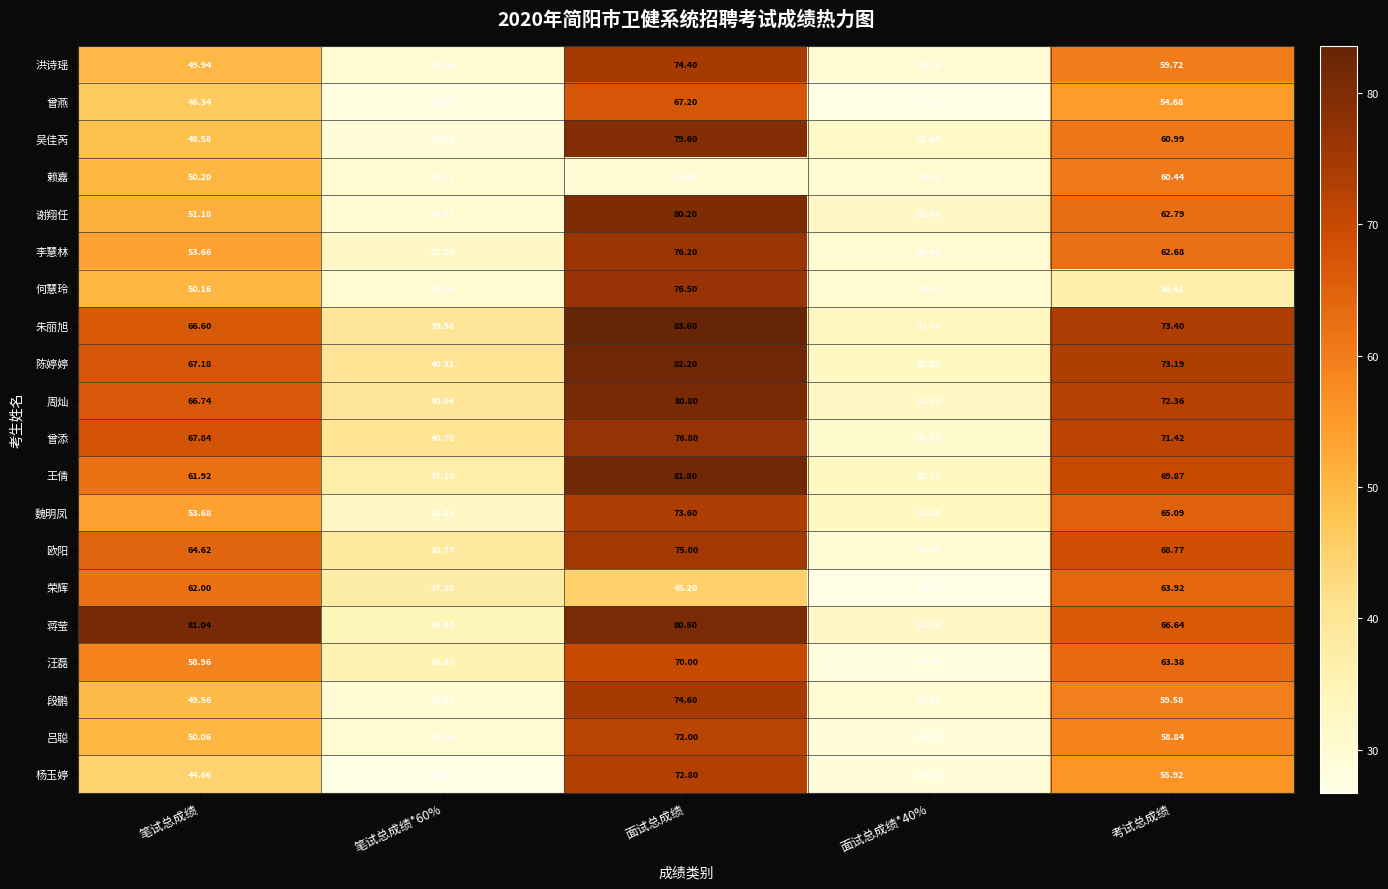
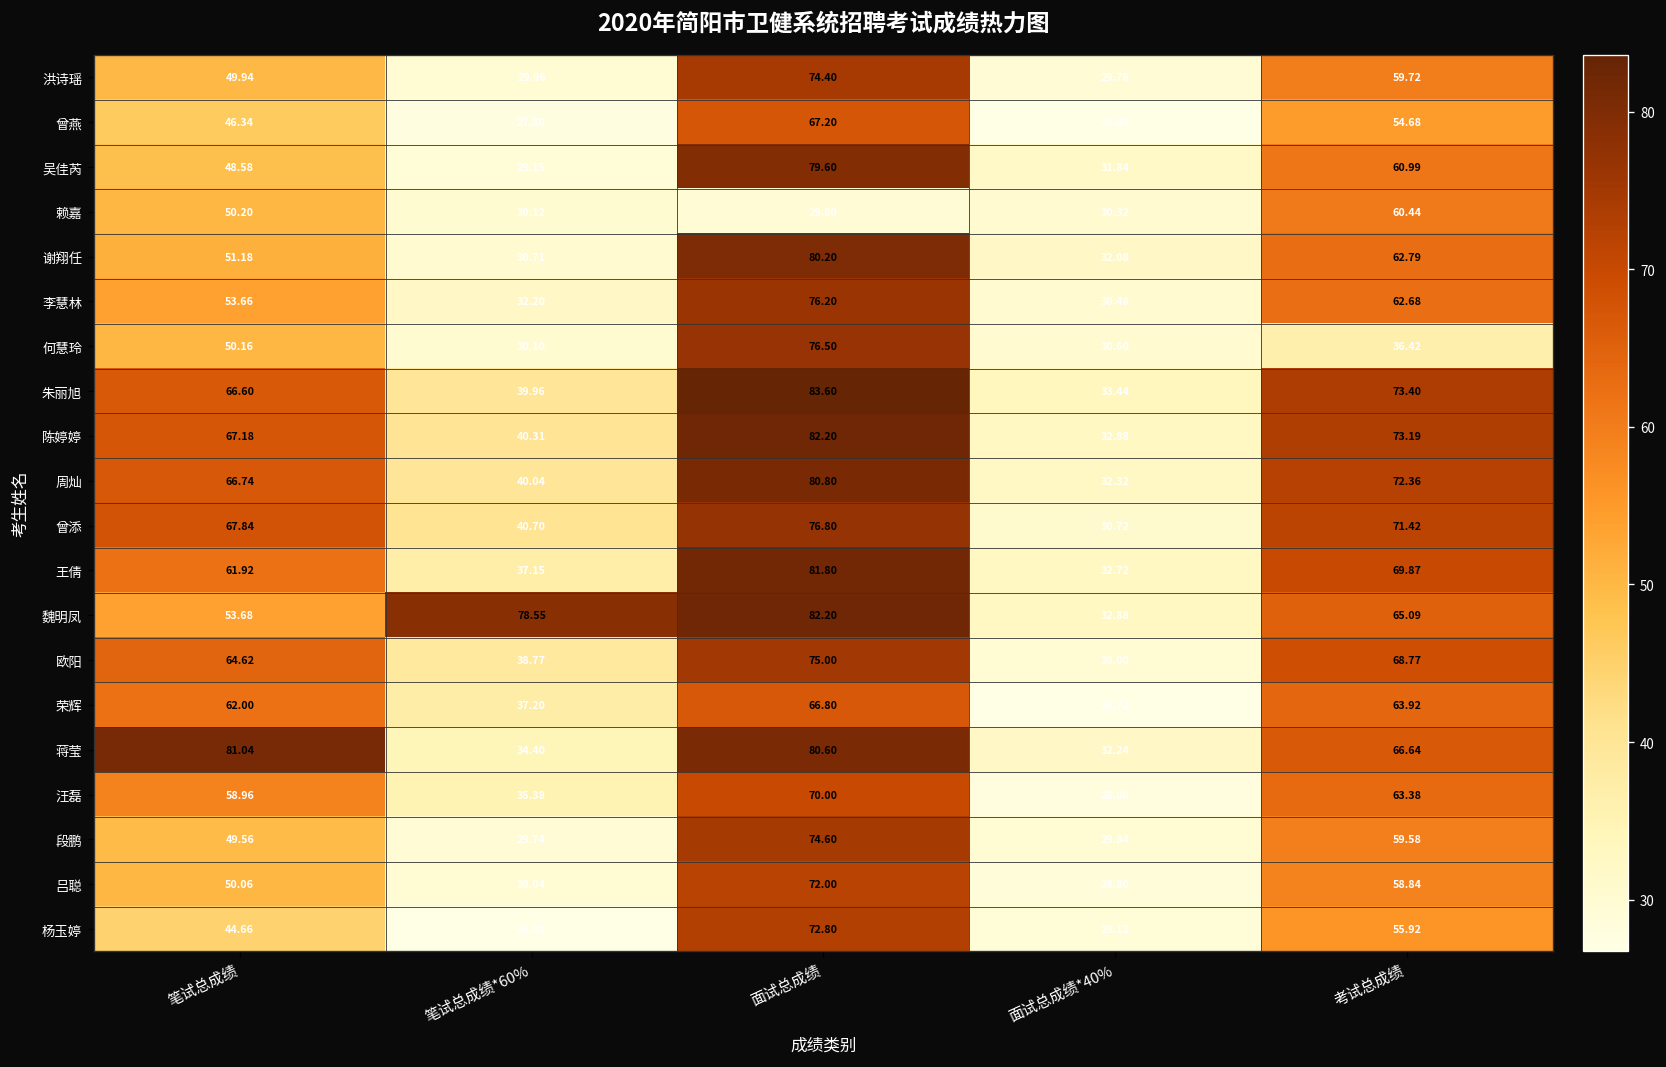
  {
    "洪诗瑶": {
      "笔试总成绩": 49.94,
      "面试总成绩": 74.40,
      "考试总成绩": 59.72
    },
    "曾燕": {
      "笔试总成绩": 46.34,
      "面试总成绩": 67.20,
      "考试总成绩": 54.68
    },
    "吴佳芮": {
      "笔试总成绩": 48.58,
      "面试总成绩": 79.60,
      "面试总成绩*40%": 31.84,
      "考试总成绩": 60.99
    },
    "赖嘉": {
      "笔试总成绩": 50.20,
      "考试总成绩": 60.44
    },
    "谢翔任": {
      "笔试总成绩": 51.18,
      "笔试总成绩*60%": 30.71,
      "面试总成绩": 80.20,
      "面试总成绩*40%": 32.08,
      "考试总成绩": 62.79
    },
    "李慧林": {
      "笔试总成绩": 53.66,
      "笔试总成绩*60%": 32.20,
      "面试总成绩": 76.20,
      "考试总成绩": 62.68
    },
    "何慧玲": {
      "笔试总成绩": 50.16,
      "面试总成绩": 76.50,
      "面试总成绩*40%": 30.60,
      "考试总成绩": 36.42
    },
    "朱丽旭": {
      "笔试总成绩": 66.60,
      "笔试总成绩*60%": 39.96,
      "面试总成绩": 83.60,
      "面试总成绩*40%": 33.44,
      "考试总成绩": 73.40
    },
    "陈婷婷": {
      "笔试总成绩": 67.18,
      "笔试总成绩*60%": 40.31,
      "面试总成绩": 82.20,
      "面试总成绩*40%": 32.88,
      "考试总成绩": 73.19
    },
    "周灿": {
      "笔试总成绩": 66.74,
      "笔试总成绩*60%": 40.04,
      "面试总成绩": 80.80,
      "面试总成绩*40%": 32.32,
      "考试总成绩": 72.36
    },
    "曾添": {
      "笔试总成绩": 67.84,
      "笔试总成绩*60%": 40.70,
      "面试总成绩": 76.80,
      "面试总成绩*40%": 30.72,
      "考试总成绩": 71.42
    },
    "王倩": {
      "笔试总成绩": 61.92,
      "笔试总成绩*60%": 37.15,
      "面试总成绩": 81.80,
      "面试总成绩*40%": 32.72,
      "考试总成绩": 69.87
    },
    "魏明凤": {
      "笔试总成绩": 53.68,
-     "笔试总成绩*60%": 32.21,
-     "面试总成绩": 73.60,
+     "笔试总成绩*60%": 78.55,
+     "面试总成绩": 82.20,
      "面试总成绩*40%": 32.88,
      "考试总成绩": 65.09
    },
    "欧阳": {
      "笔试总成绩": 64.62,
      "笔试总成绩*60%": 38.77,
      "面试总成绩": 75.00,
      "考试总成绩": 68.77
    },
    "荣辉": {
      "笔试总成绩": 62.00,
      "笔试总成绩*60%": 37.20,
-     "面试总成绩": 45.20,
+     "面试总成绩": 66.80,
      "考试总成绩": 63.92
    },
    "蒋莹": {
      "笔试总成绩": 81.04,
      "笔试总成绩*60%": 34.40,
      "面试总成绩": 80.60,
      "面试总成绩*40%": 32.24,
      "考试总成绩": 66.64
    },
    "汪磊": {
      "笔试总成绩": 58.96,
      "笔试总成绩*60%": 35.38,
      "面试总成绩": 70.00,
      "考试总成绩": 63.38
    },
    "段鹏": {
      "笔试总成绩": 49.56,
      "面试总成绩": 74.60,
      "考试总成绩": 59.58
    },
    "吕聪": {
      "笔试总成绩": 50.06,
      "面试总成绩": 72.00,
      "考试总成绩": 58.84
    },
    "杨玉婷": {
      "笔试总成绩": 44.66,
      "面试总成绩": 72.80,
      "考试总成绩": 55.92
    }
  }
